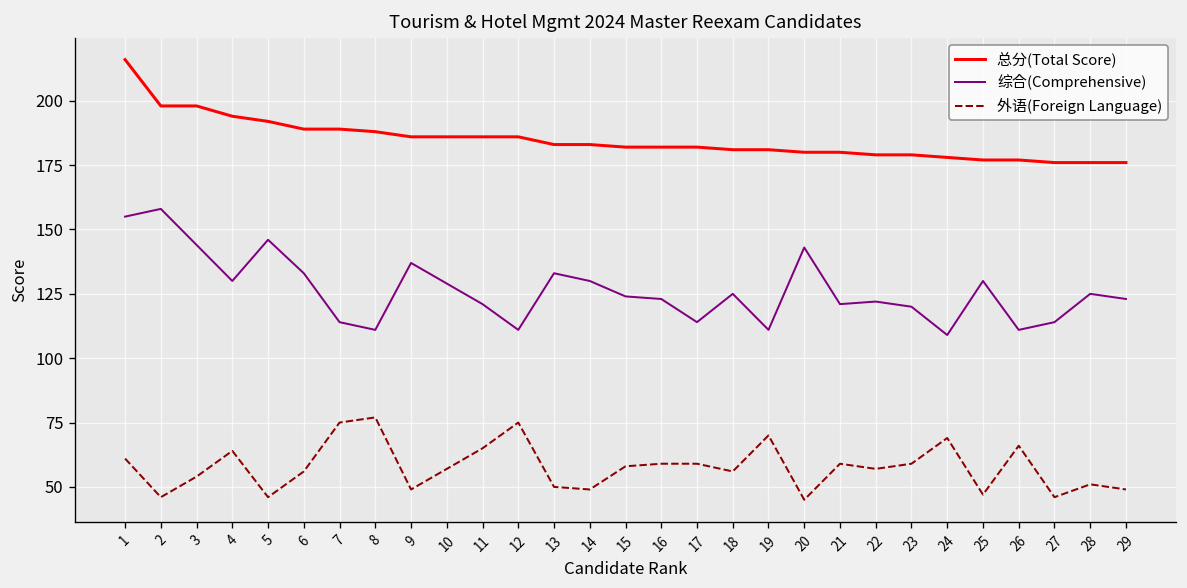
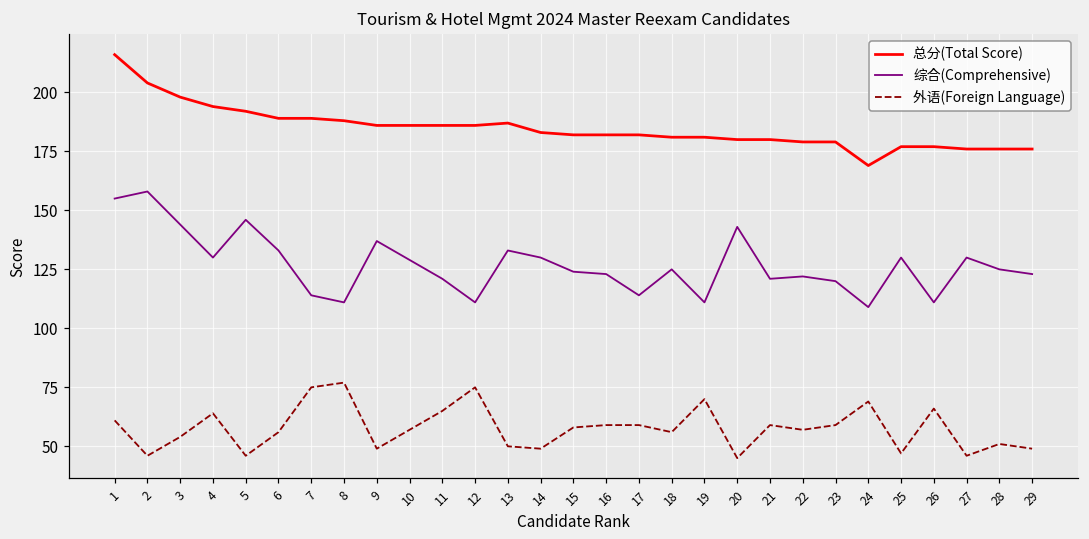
  {
    "总分(Total Score)": {
      "1": 216,
-     "2": 198,
+     "2": 204,
      "3": 198,
      "4": 194,
      "5": 192,
      "6": 189,
      "7": 189,
      "8": 188,
      "9": 186,
      "10": 186,
      "11": 186,
      "12": 186,
-     "13": 183,
+     "13": 187,
      "14": 183,
      "15": 182,
      "16": 182,
      "17": 182,
      "18": 181,
      "19": 181,
      "20": 180,
      "21": 180,
      "22": 179,
      "23": 179,
-     "24": 178,
+     "24": 169,
      "25": 177,
      "26": 177,
      "27": 176,
      "28": 176,
      "29": 176
    },
    "综合(Comprehensive)": {
      "1": 155,
      "2": 158,
      "3": 144,
      "4": 130,
      "5": 146,
      "6": 133,
      "7": 114,
      "8": 111,
      "9": 137,
      "10": 129,
      "11": 121,
      "12": 111,
      "13": 133,
      "14": 130,
      "15": 124,
      "16": 123,
      "17": 114,
      "18": 125,
      "19": 111,
      "20": 143,
      "21": 121,
      "22": 122,
      "23": 120,
      "24": 109,
      "25": 130,
      "26": 111,
-     "27": 114,
+     "27": 130,
      "28": 125,
      "29": 123
    },
    "外语(Foreign Language)": {
      "1": 61,
      "2": 46,
      "3": 54,
      "4": 64,
      "5": 46,
      "6": 56,
      "7": 75,
      "8": 77,
      "9": 49,
      "10": 57,
      "11": 65,
      "12": 75,
      "13": 50,
      "14": 49,
      "15": 58,
      "16": 59,
      "17": 59,
      "18": 56,
      "19": 70,
      "20": 45,
      "21": 59,
      "22": 57,
      "23": 59,
      "24": 69,
      "25": 47,
      "26": 66,
      "27": 46,
      "28": 51,
      "29": 49
    }
  }
